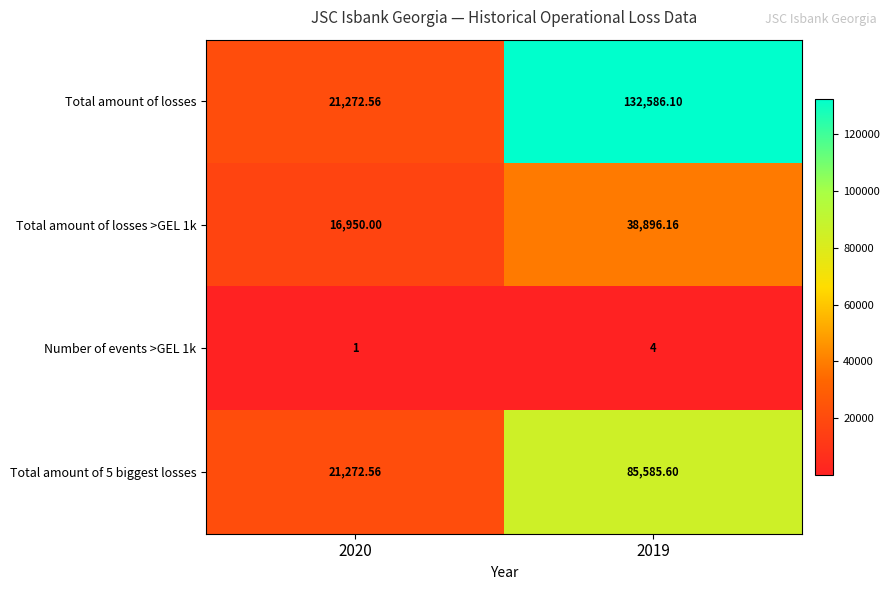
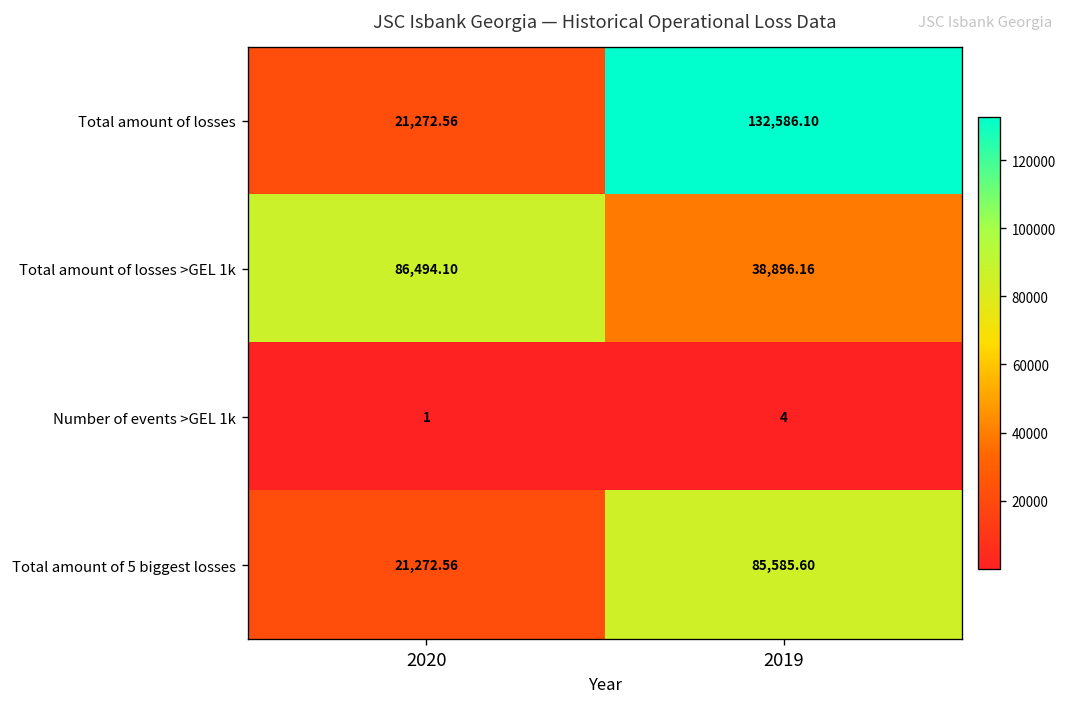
  {
    "Total amount of losses": {
      "2020": "21,272.56",
      "2019": "132,586.10"
    },
    "Total amount of losses >GEL 1k": {
-     "2020": "16,950.00",
+     "2020": "86,494.10",
      "2019": "38,896.16"
    },
    "Number of events >GEL 1k": {
      "2020": "1",
      "2019": "4"
    },
    "Total amount of 5 biggest losses": {
      "2020": "21,272.56",
      "2019": "85,585.60"
    }
  }
